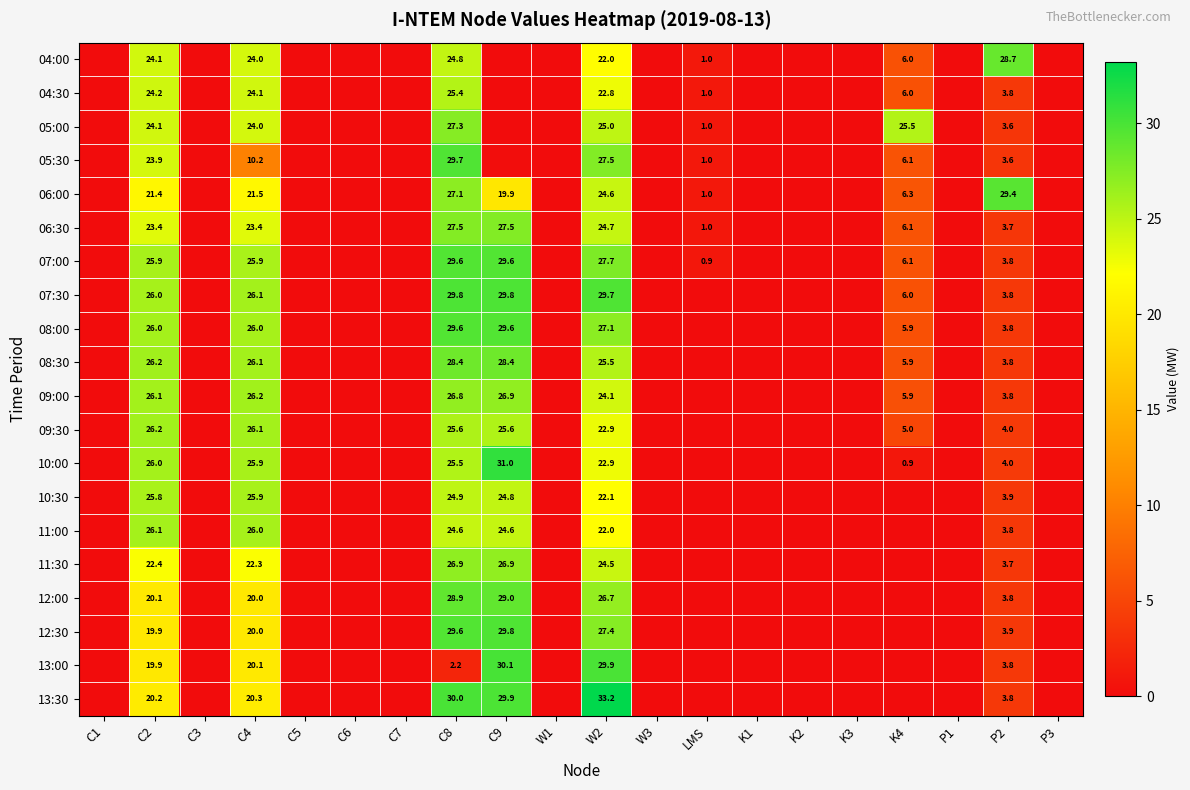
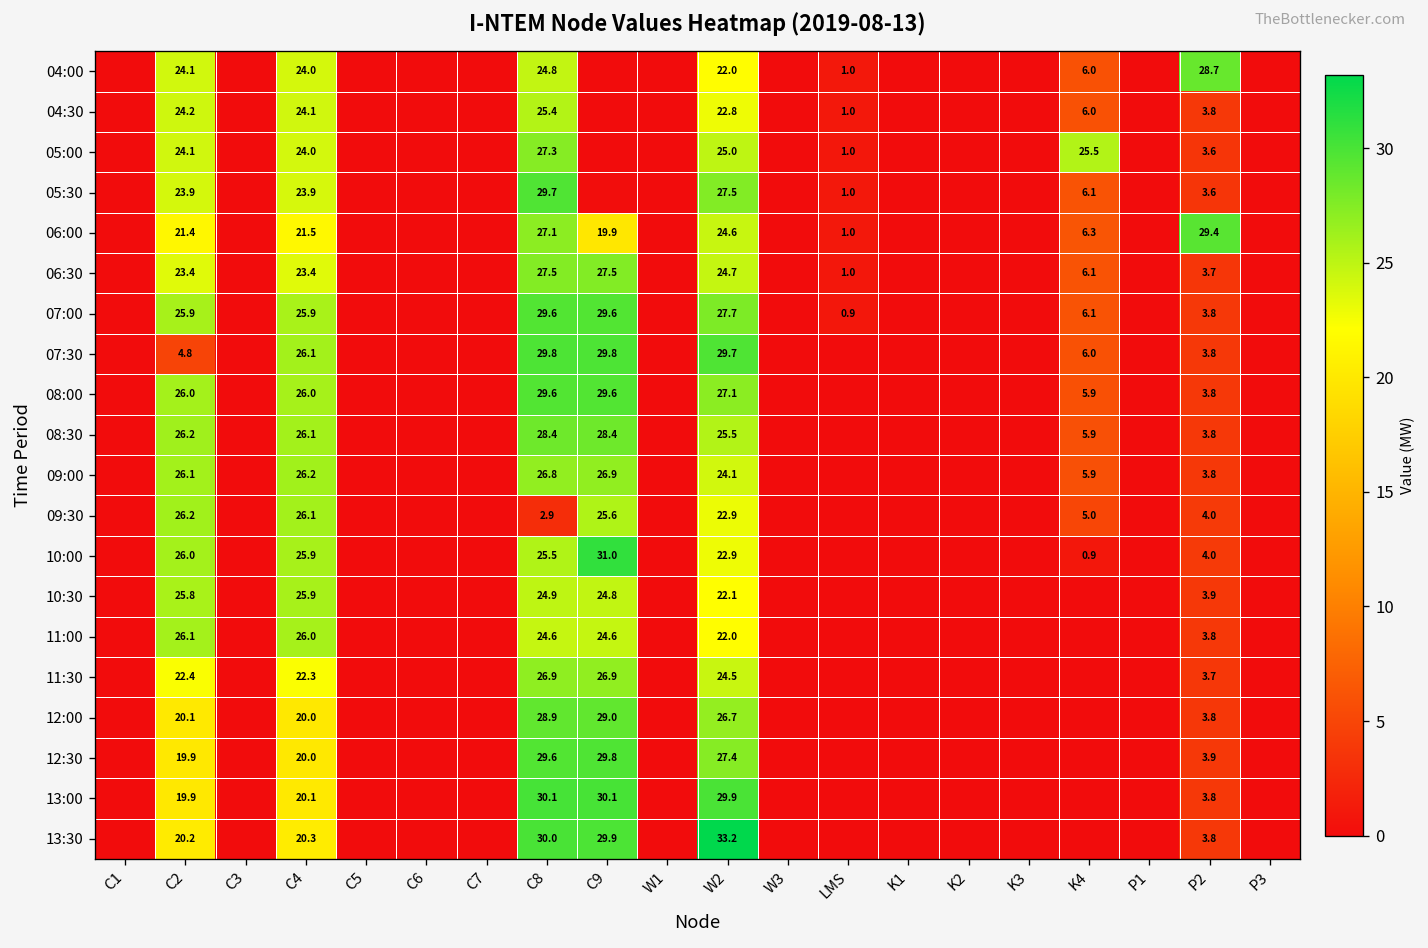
  {
    "04:00": {
      "C2": 24.1,
      "C4": 24.0,
      "C8": 24.8,
      "W2": 22.0,
      "LMS": 1.0,
      "K4": 6.0,
      "P2": 28.7
    },
    "04:30": {
      "C2": 24.2,
      "C4": 24.1,
      "C8": 25.4,
      "W2": 22.8,
      "LMS": 1.0,
      "K4": 6.0,
      "P2": 3.8
    },
    "05:00": {
      "C2": 24.1,
      "C4": 24.0,
      "C8": 27.3,
      "W2": 25.0,
      "LMS": 1.0,
      "K4": 25.5,
      "P2": 3.6
    },
    "05:30": {
      "C2": 23.9,
-     "C4": 10.2,
+     "C4": 23.9,
      "C8": 29.7,
      "W2": 27.5,
      "LMS": 1.0,
      "K4": 6.1,
      "P2": 3.6
    },
    "06:00": {
      "C2": 21.4,
      "C4": 21.5,
      "C8": 27.1,
      "C9": 19.9,
      "W2": 24.6,
      "LMS": 1.0,
      "K4": 6.3,
      "P2": 29.4
    },
    "06:30": {
      "C2": 23.4,
      "C4": 23.4,
      "C8": 27.5,
      "C9": 27.5,
      "W2": 24.7,
      "LMS": 1.0,
      "K4": 6.1,
      "P2": 3.7
    },
    "07:00": {
      "C2": 25.9,
      "C4": 25.9,
      "C8": 29.6,
      "C9": 29.6,
      "W2": 27.7,
      "LMS": 0.9,
      "K4": 6.1,
      "P2": 3.8
    },
    "07:30": {
-     "C2": 26.0,
+     "C2": 4.8,
      "C4": 26.1,
      "C8": 29.8,
      "C9": 29.8,
      "W2": 29.7,
      "K4": 6.0,
      "P2": 3.8
    },
    "08:00": {
      "C2": 26.0,
      "C4": 26.0,
      "C8": 29.6,
      "C9": 29.6,
      "W2": 27.1,
      "K4": 5.9,
      "P2": 3.8
    },
    "08:30": {
      "C2": 26.2,
      "C4": 26.1,
      "C8": 28.4,
      "C9": 28.4,
      "W2": 25.5,
      "K4": 5.9,
      "P2": 3.8
    },
    "09:00": {
      "C2": 26.1,
      "C4": 26.2,
      "C8": 26.8,
      "C9": 26.9,
      "W2": 24.1,
      "K4": 5.9,
      "P2": 3.8
    },
    "09:30": {
      "C2": 26.2,
      "C4": 26.1,
-     "C8": 25.6,
+     "C8": 2.9,
      "C9": 25.6,
      "W2": 22.9,
      "K4": 5.0,
      "P2": 4.0
    },
    "10:00": {
      "C2": 26.0,
      "C4": 25.9,
      "C8": 25.5,
      "C9": 31.0,
      "W2": 22.9,
      "K4": 0.9,
      "P2": 4.0
    },
    "10:30": {
      "C2": 25.8,
      "C4": 25.9,
      "C8": 24.9,
      "C9": 24.8,
      "W2": 22.1,
      "P2": 3.9
    },
    "11:00": {
      "C2": 26.1,
      "C4": 26.0,
      "C8": 24.6,
      "C9": 24.6,
      "W2": 22.0,
      "P2": 3.8
    },
    "11:30": {
      "C2": 22.4,
      "C4": 22.3,
      "C8": 26.9,
      "C9": 26.9,
      "W2": 24.5,
      "P2": 3.7
    },
    "12:00": {
      "C2": 20.1,
      "C4": 20.0,
      "C8": 28.9,
      "C9": 29.0,
      "W2": 26.7,
      "P2": 3.8
    },
    "12:30": {
      "C2": 19.9,
      "C4": 20.0,
      "C8": 29.6,
      "C9": 29.8,
      "W2": 27.4,
      "P2": 3.9
    },
    "13:00": {
      "C2": 19.9,
      "C4": 20.1,
-     "C8": 2.2,
+     "C8": 30.1,
      "C9": 30.1,
      "W2": 29.9,
      "P2": 3.8
    },
    "13:30": {
      "C2": 20.2,
      "C4": 20.3,
      "C8": 30.0,
      "C9": 29.9,
      "W2": 33.2,
      "P2": 3.8
    }
  }
